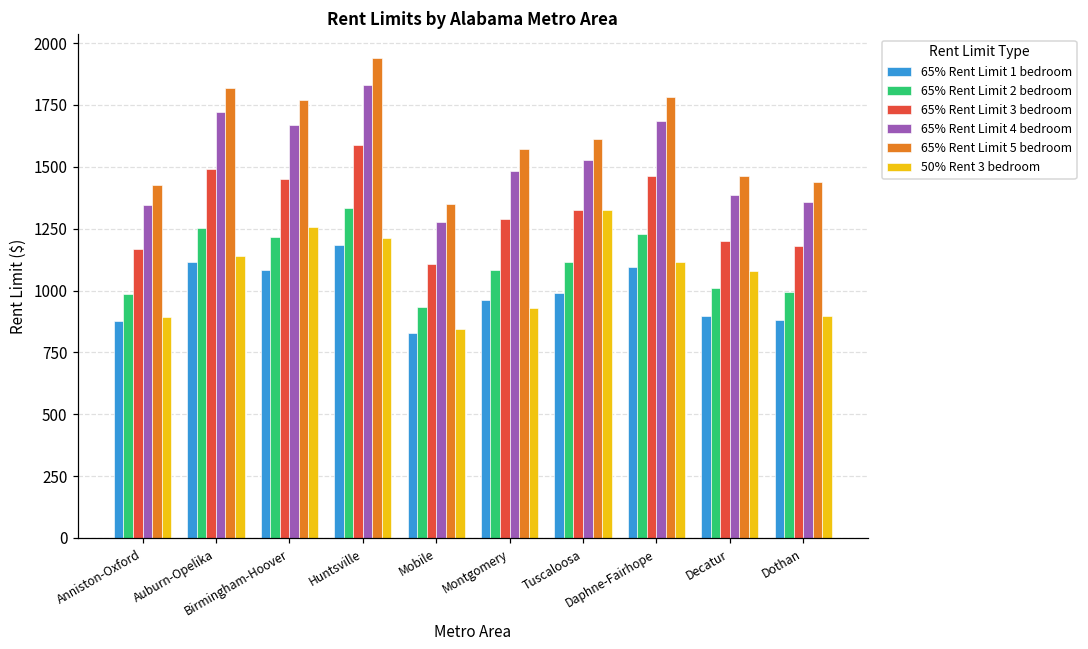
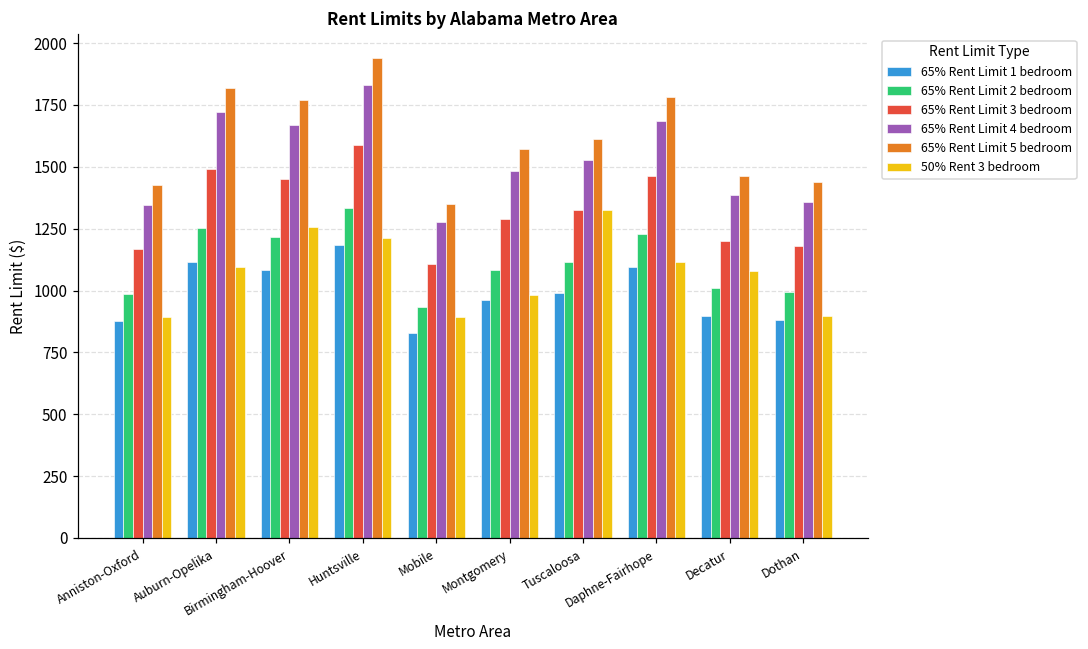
  {
    "65% Rent Limit 1 bedroom": {
      "Anniston-Oxford": 880,
      "Auburn-Opelika": 1120,
      "Birmingham-Hoover": 1080,
      "Huntsville": 1190,
      "Mobile": 830,
      "Montgomery": 960,
      "Tuscaloosa": 990,
      "Daphne-Fairhope": 1090,
      "Decatur": 900,
      "Dothan": 880
    },
    "65% Rent Limit 2 bedroom": {
      "Anniston-Oxford": 980,
      "Auburn-Opelika": 1250,
      "Birmingham-Hoover": 1220,
      "Huntsville": 1330,
      "Mobile": 930,
      "Montgomery": 1080,
      "Tuscaloosa": 1110,
      "Daphne-Fairhope": 1230,
      "Decatur": 1010,
      "Dothan": 990
    },
    "65% Rent Limit 4 bedroom": {
      "Anniston-Oxford": 1350,
      "Auburn-Opelika": 1720,
      "Birmingham-Hoover": 1670,
      "Huntsville": 1830,
      "Mobile": 1280,
      "Montgomery": 1480,
      "Tuscaloosa": 1530,
      "Daphne-Fairhope": 1690,
      "Decatur": 1380,
      "Dothan": 1360
    },
    "50% Rent 3 bedroom": {
      "Anniston-Oxford": 890,
-     "Auburn-Opelika": 1140,
+     "Auburn-Opelika": 1100,
      "Birmingham-Hoover": 1260,
      "Huntsville": 1210,
-     "Mobile": 840,
-     "Montgomery": 930,
+     "Mobile": 890,
+     "Montgomery": 980,
      "Tuscaloosa": 1330,
      "Daphne-Fairhope": 1120,
      "Decatur": 1080,
      "Dothan": 900
    }
  }
